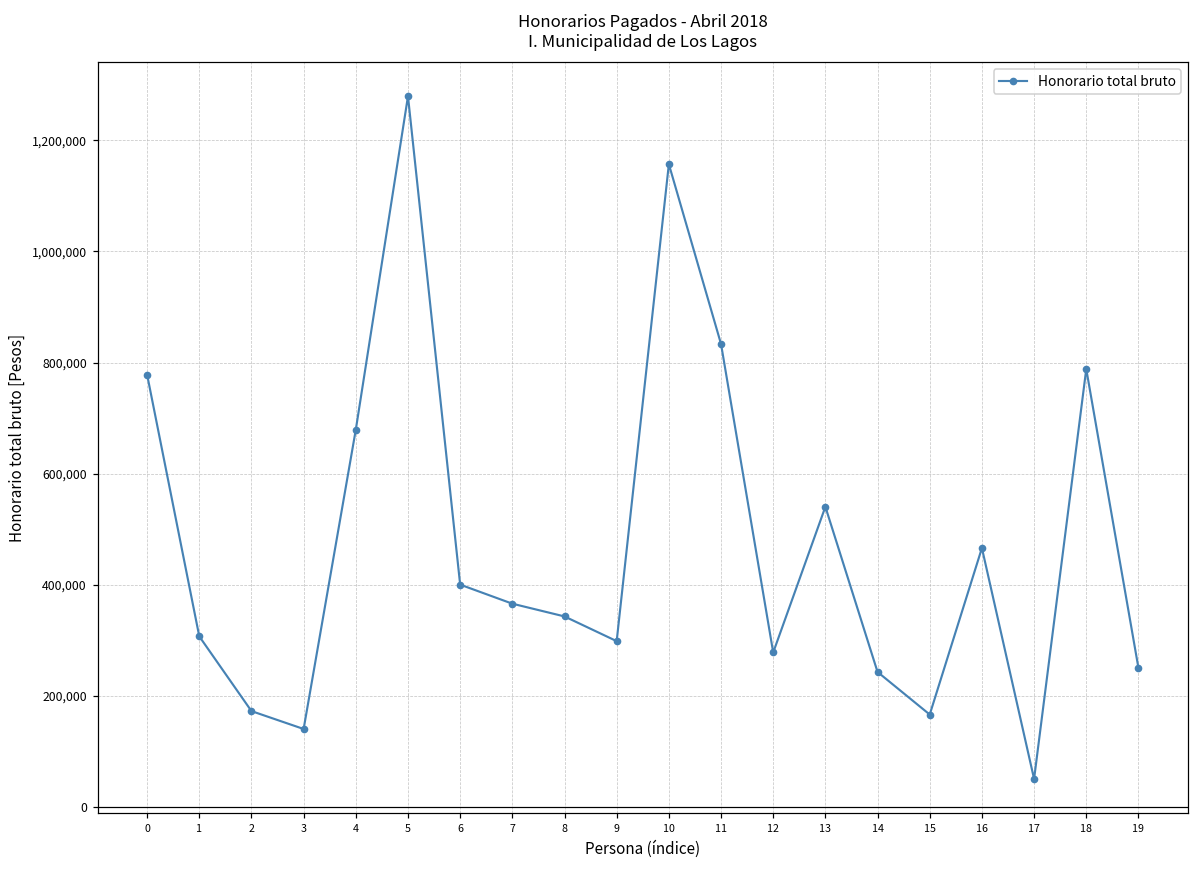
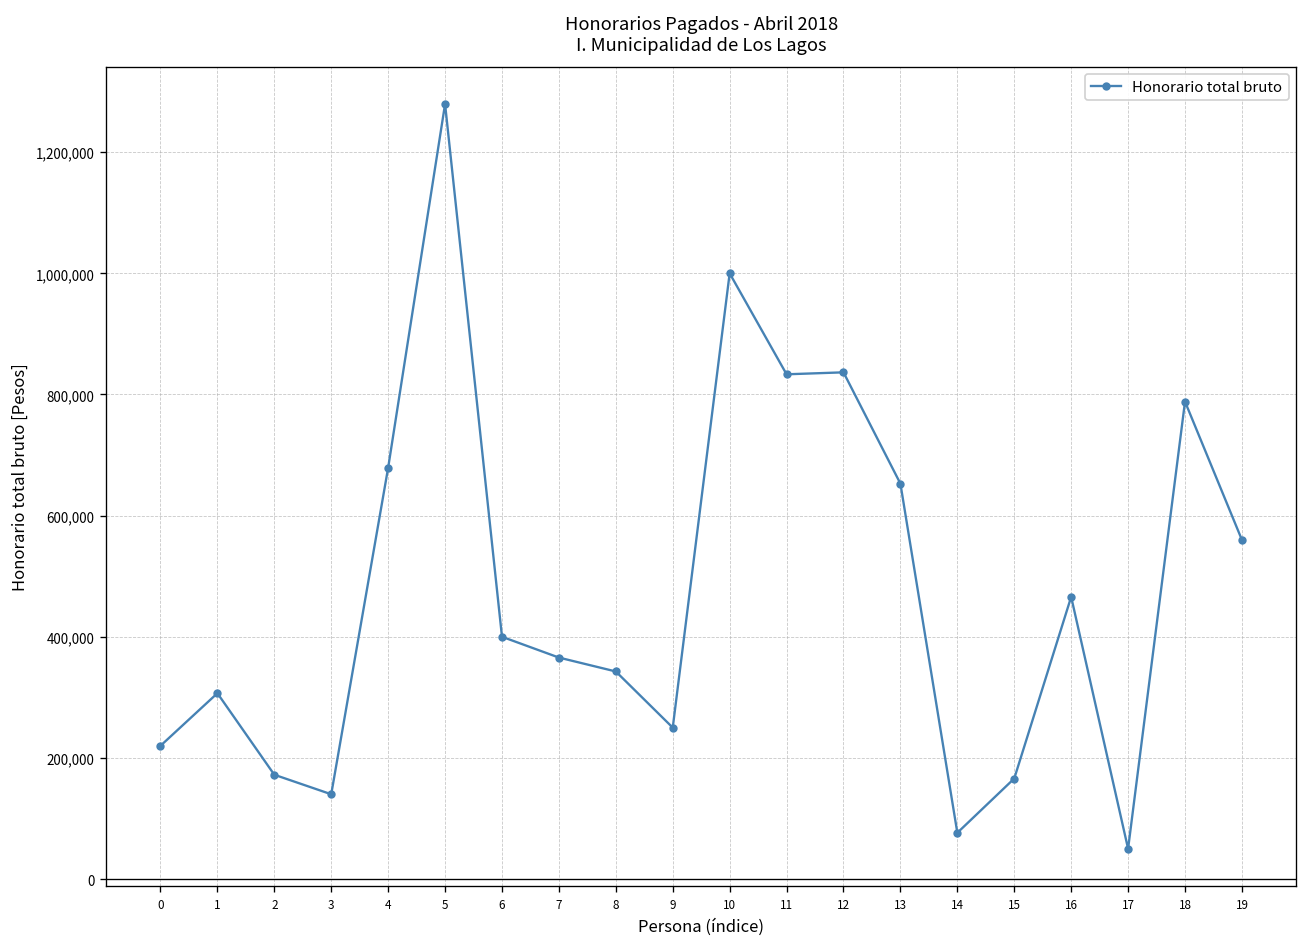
  {
-   "0": "780,000",
+   "0": "220,000",
    "1": "310,000",
    "2": "170,000",
    "3": "140,000",
    "4": "680,000",
    "5": "1,280,000",
    "6": "400,000",
    "7": "370,000",
    "8": "340,000",
-   "9": "300,000",
-   "10": "1,160,000",
+   "9": "250,000",
+   "10": "1,000,000",
    "11": "830,000",
-   "12": "280,000",
-   "13": "540,000",
-   "14": "240,000",
+   "12": "840,000",
+   "13": "650,000",
+   "14": "80,000",
    "15": "170,000",
    "16": "470,000",
    "17": "50,000",
    "18": "790,000",
-   "19": "250,000"
+   "19": "560,000"
  }
